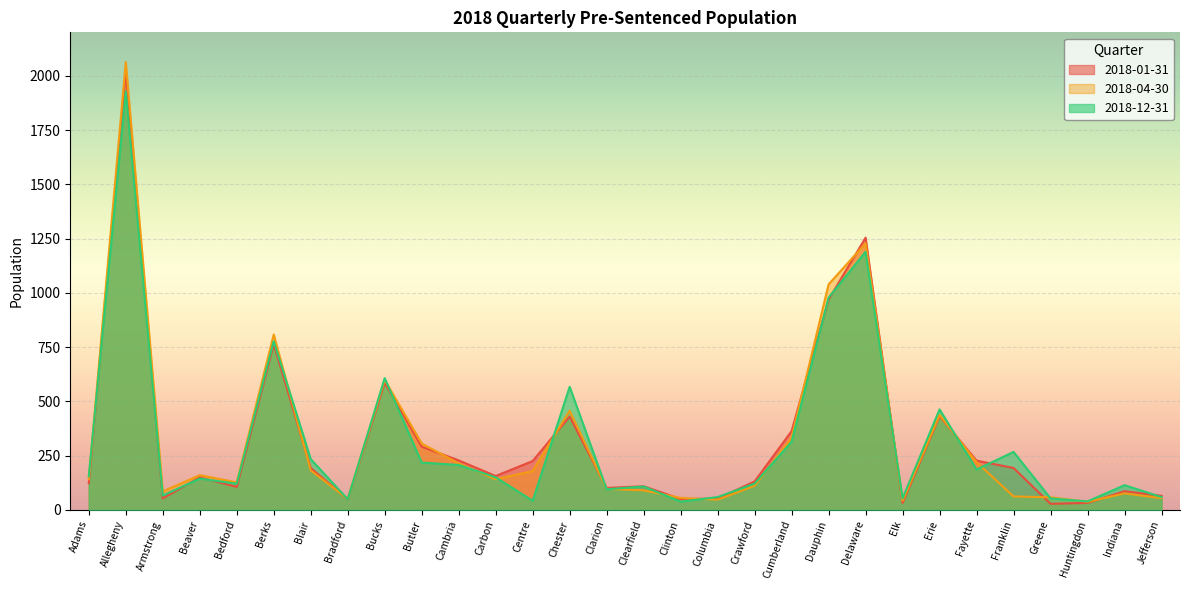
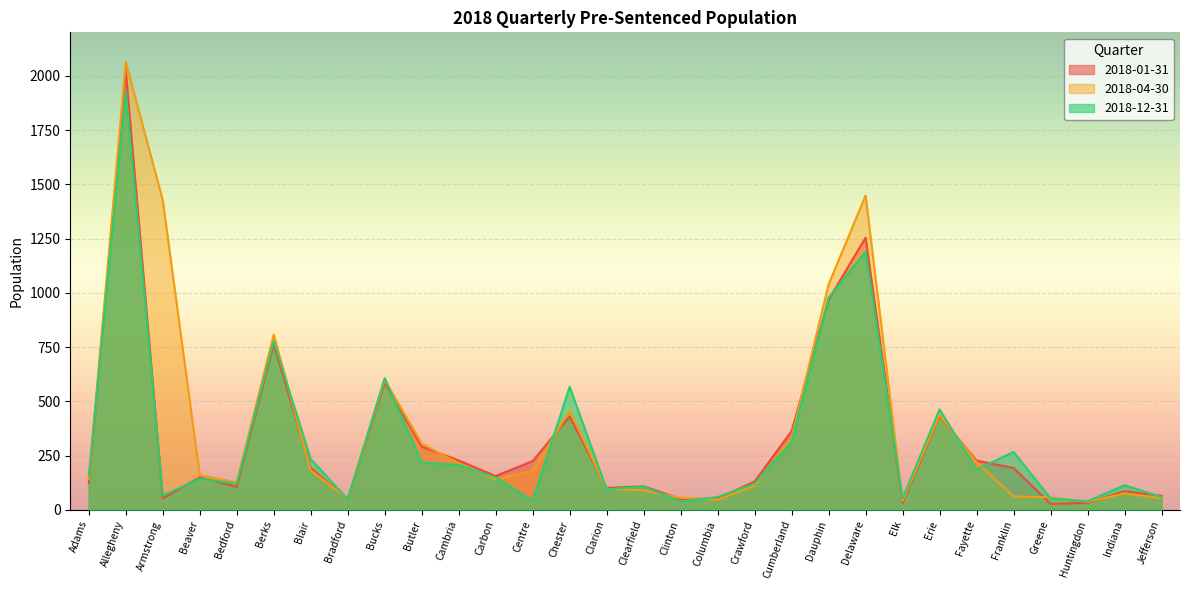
  {
    "2018-01-31": {
      "Adams": 120,
      "Allegheny": 2020,
      "Armstrong": 50,
      "Bedford": 110,
      "Berks": 760,
      "Bucks": 590,
      "Butler": 290,
      "Cambria": 230,
      "Centre": 230,
      "Chester": 430,
      "Cumberland": 360,
      "Delaware": 1250,
      "Franklin": 190,
      "Greene": 30
    },
    "2018-04-30": {
      "Adams": 140,
      "Allegheny": 2060,
-     "Armstrong": 90,
+     "Armstrong": 1430,
      "Berks": 810,
      "Butler": 310,
      "Centre": 180,
      "Chester": 460,
      "Clearfield": 90,
      "Cumberland": 330,
      "Dauphin": 1040,
-     "Delaware": 1230,
+     "Delaware": 1450,
      "Franklin": 60
    },
    "2018-12-31": {
      "Adams": 160,
      "Allegheny": 1930,
      "Armstrong": 70,
      "Berks": 780,
      "Blair": 230,
      "Butler": 220,
      "Centre": 40,
      "Chester": 570,
      "Clinton": 40,
      "Cumberland": 310,
      "Delaware": 1190,
      "Erie": 460,
      "Fayette": 190,
      "Franklin": 270,
      "Indiana": 110
    }
  }
